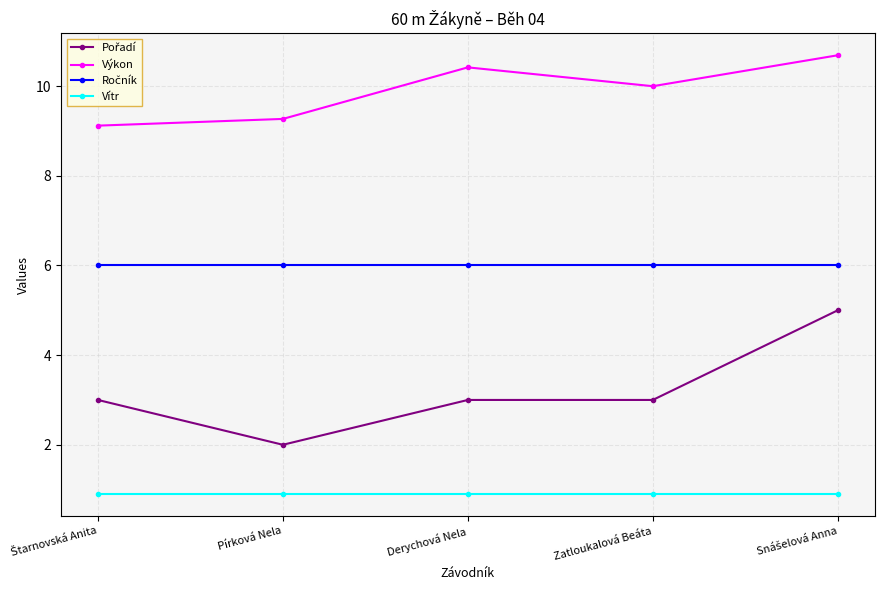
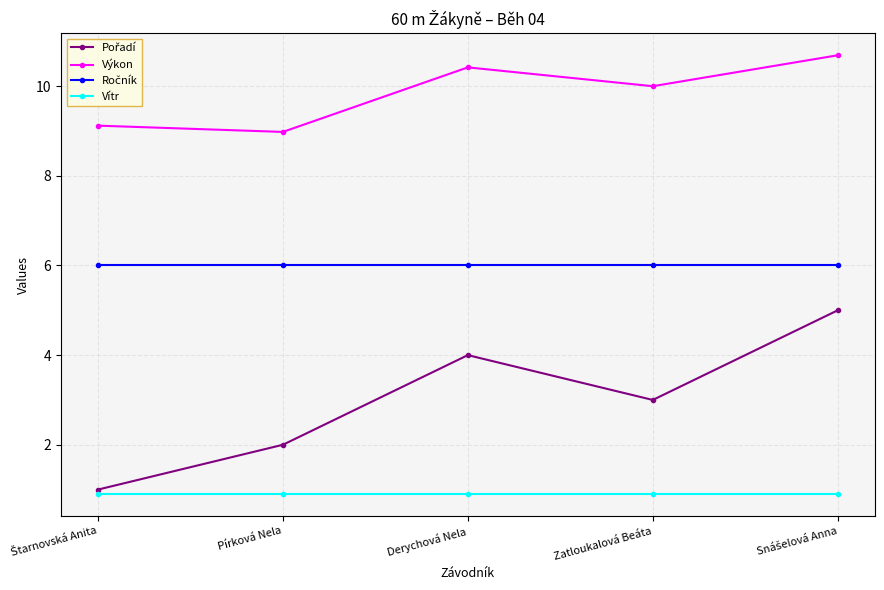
  {
    "Pořadí": {
-     "Štarnovská Anita": 3,
+     "Štarnovská Anita": 1,
      "Pírková Nela": 2,
-     "Derychová Nela": 3,
+     "Derychová Nela": 4,
      "Zatloukalová Beáta": 3,
      "Snášelová Anna": 5
    },
    "Výkon": {
      "Štarnovská Anita": 9.1,
-     "Pírková Nela": 9.3,
+     "Pírková Nela": 9.0,
      "Derychová Nela": 10.4,
      "Zatloukalová Beáta": 10.0,
      "Snášelová Anna": 10.7
    },
    "Ročník": {
      "Štarnovská Anita": 6.0,
      "Pírková Nela": 6.0,
      "Derychová Nela": 6.0,
      "Zatloukalová Beáta": 6.0,
      "Snášelová Anna": 6.0
    },
    "Vítr": {
      "Štarnovská Anita": 0.9,
      "Pírková Nela": 0.9,
      "Derychová Nela": 0.9,
      "Zatloukalová Beáta": 0.9,
      "Snášelová Anna": 0.9
    }
  }
